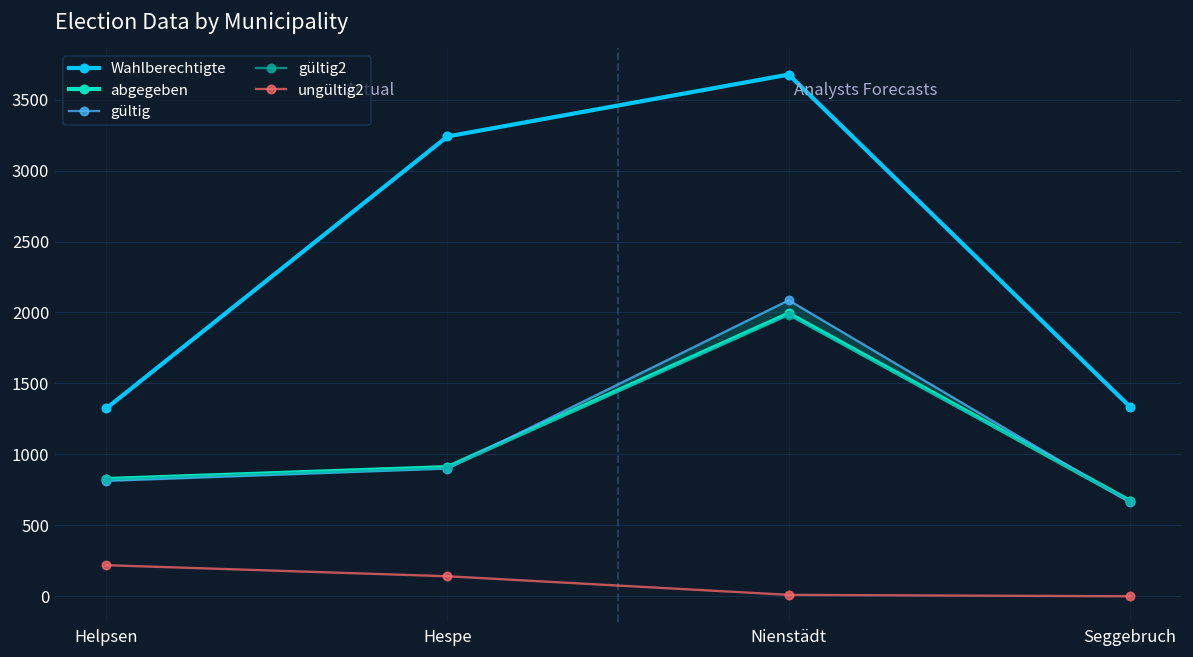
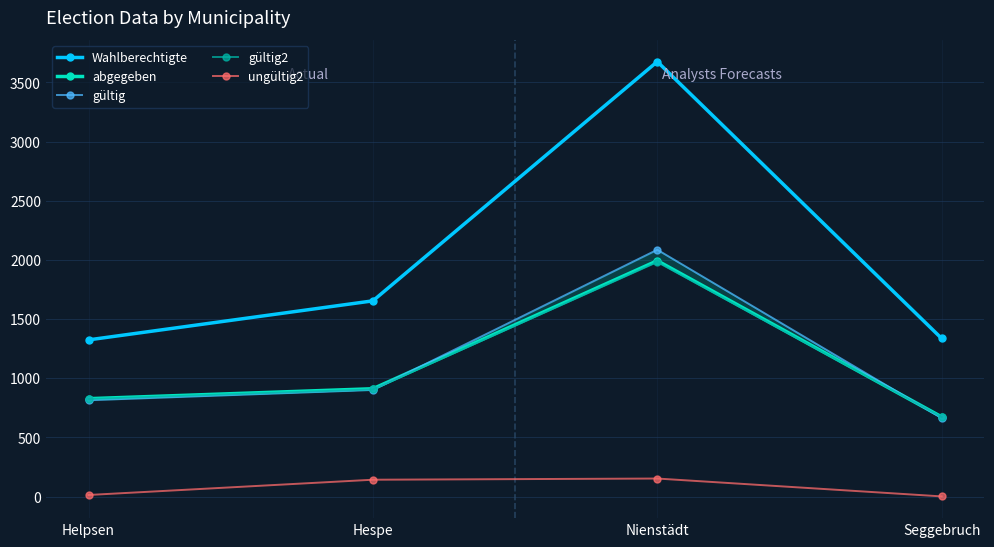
  {
    "Wahlberechtigte": {
      "Helpsen": 1320,
-     "Hespe": 3240,
+     "Hespe": 1650,
      "Nienstädt": 3680,
      "Seggebruch": 1340
    },
    "ungültig2": {
-     "Helpsen": 220,
+     "Helpsen": 10,
      "Hespe": 140,
-     "Nienstädt": 10,
+     "Nienstädt": 150,
      "Seggebruch": 0
    }
  }
